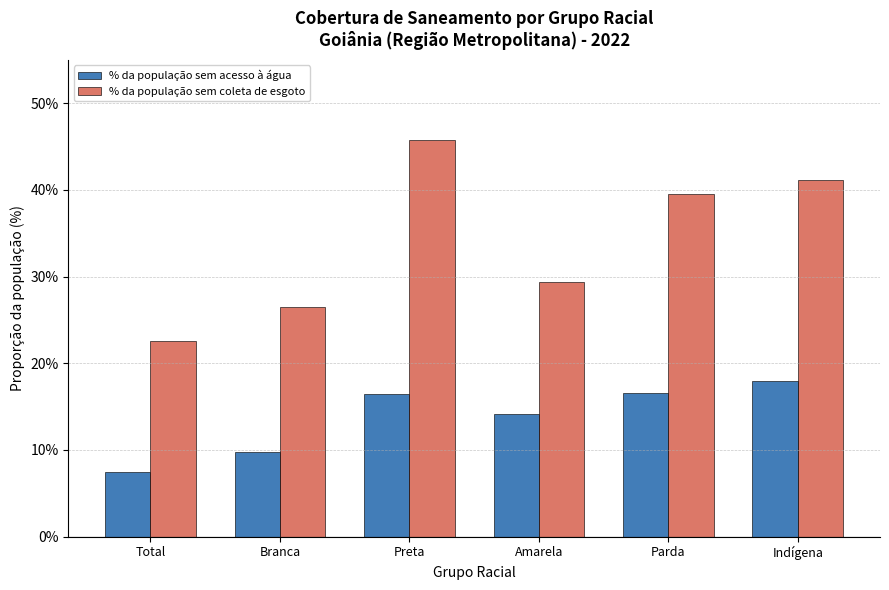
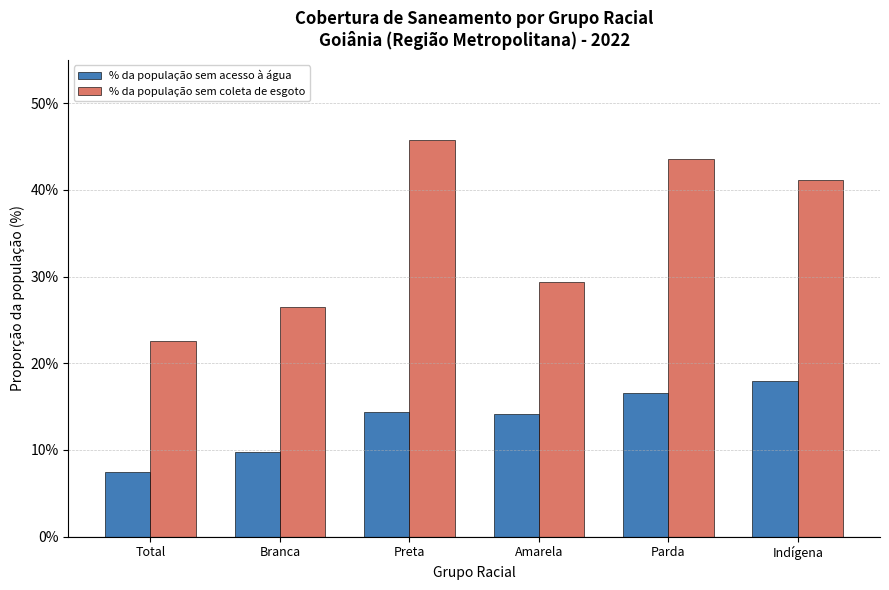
  {
    "% da população sem acesso à água": {
      "Total": "7%",
      "Branca": "10%",
-     "Preta": "17%",
+     "Preta": "14%",
      "Amarela": "14%",
      "Parda": "17%",
      "Indígena": "18%"
    },
    "% da população sem coleta de esgoto": {
      "Total": "23%",
      "Branca": "27%",
      "Preta": "46%",
      "Amarela": "29%",
-     "Parda": "40%",
+     "Parda": "44%",
      "Indígena": "41%"
    }
  }
